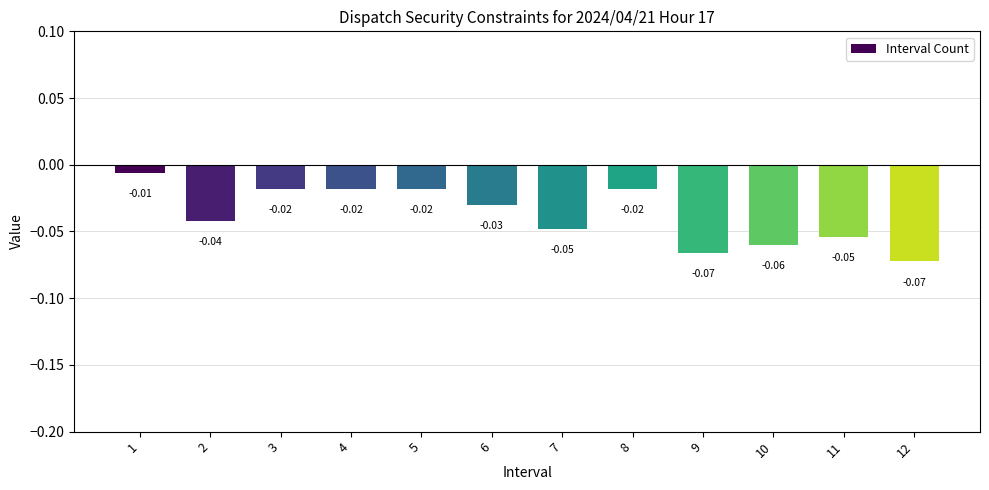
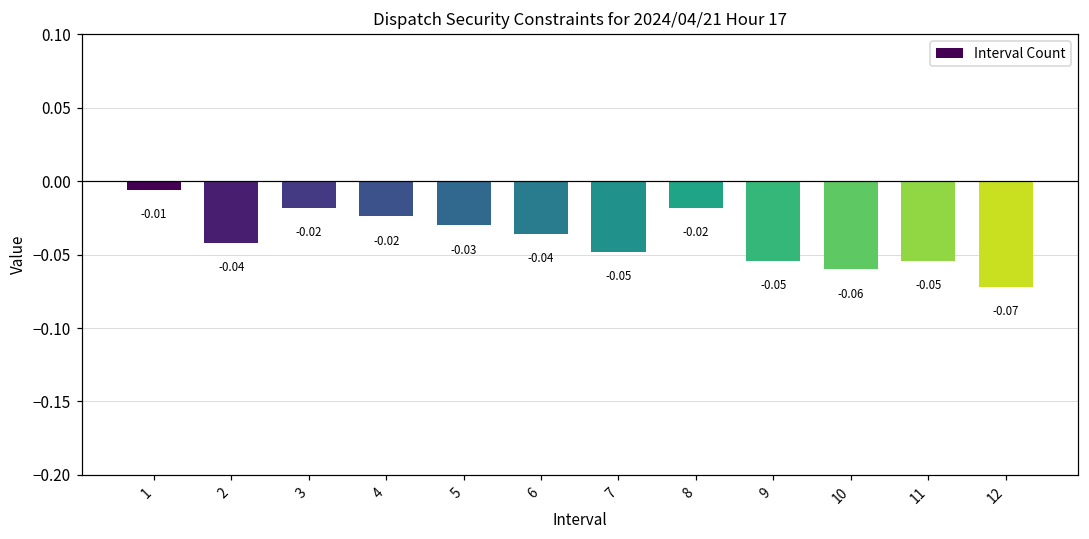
  {
    "1": -0.01,
    "2": -0.04,
    "3": -0.02,
-   "4": -0.018,
-   "5": -0.02,
-   "6": -0.03,
+   "4": -0.024,
+   "5": -0.03,
+   "6": -0.04,
    "7": -0.05,
    "8": -0.02,
-   "9": -0.07,
+   "9": -0.05,
    "10": -0.06,
    "11": -0.05,
    "12": -0.07
  }
